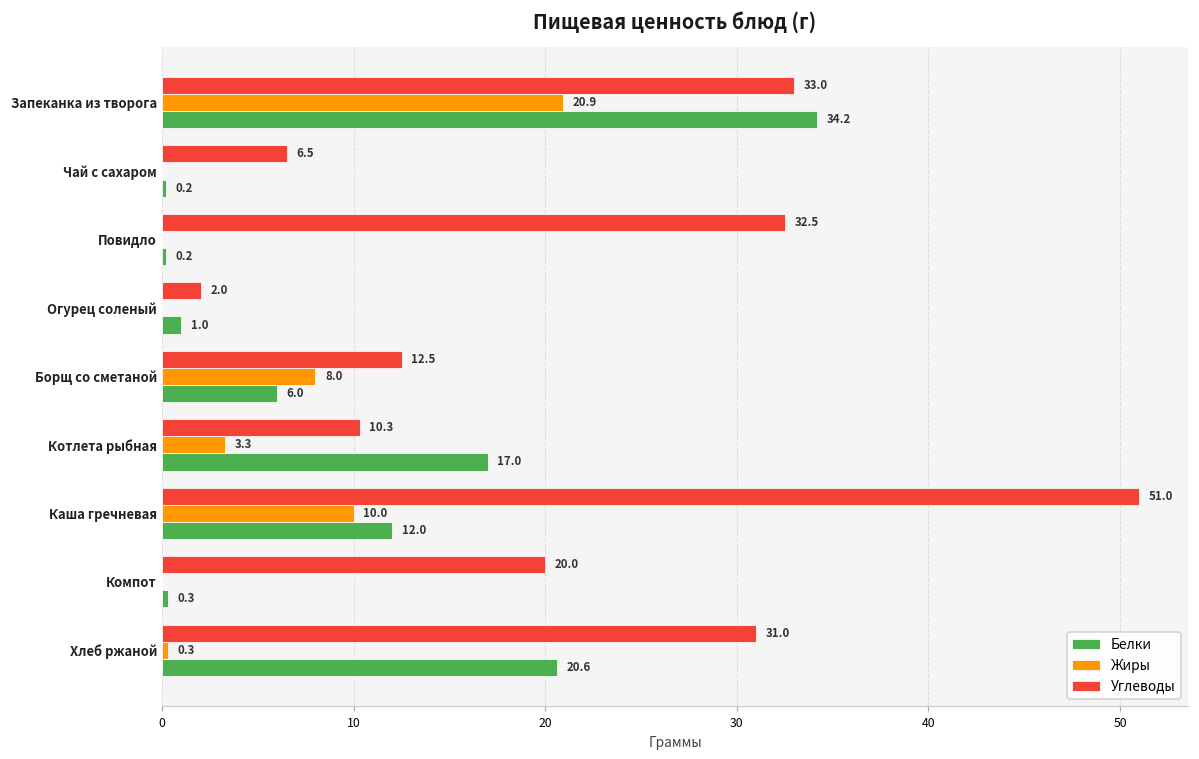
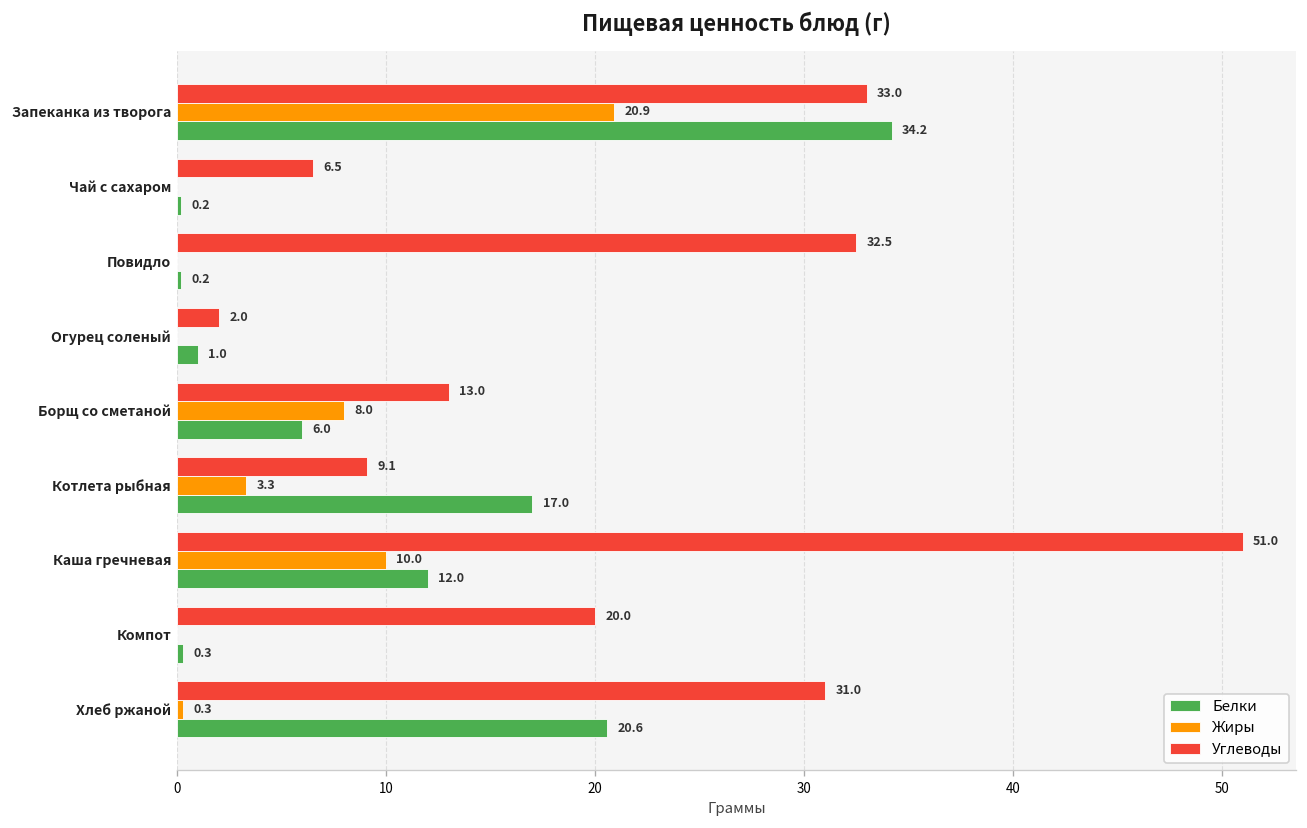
  {
    "Белки": {
      "Запеканка из творога": 34.2,
      "Чай с сахаром": 0.2,
      "Повидло": 0.2,
      "Огурец соленый": 1.0,
      "Борщ со сметаной": 6.0,
      "Котлета рыбная": 17.0,
      "Каша гречневая": 12.0,
      "Компот": 0.3,
      "Хлеб ржаной": 20.6
    },
    "Жиры": {
      "Запеканка из творога": 20.9,
      "Борщ со сметаной": 8.0,
      "Котлета рыбная": 3.3,
      "Каша гречневая": 10.0,
      "Хлеб ржаной": 0.3
    },
    "Углеводы": {
      "Запеканка из творога": 33.0,
      "Чай с сахаром": 6.5,
      "Повидло": 32.5,
      "Огурец соленый": 2.0,
-     "Борщ со сметаной": 12.5,
-     "Котлета рыбная": 10.3,
+     "Борщ со сметаной": 13.0,
+     "Котлета рыбная": 9.1,
      "Каша гречневая": 51.0,
      "Компот": 20.0,
      "Хлеб ржаной": 31.0
    }
  }
